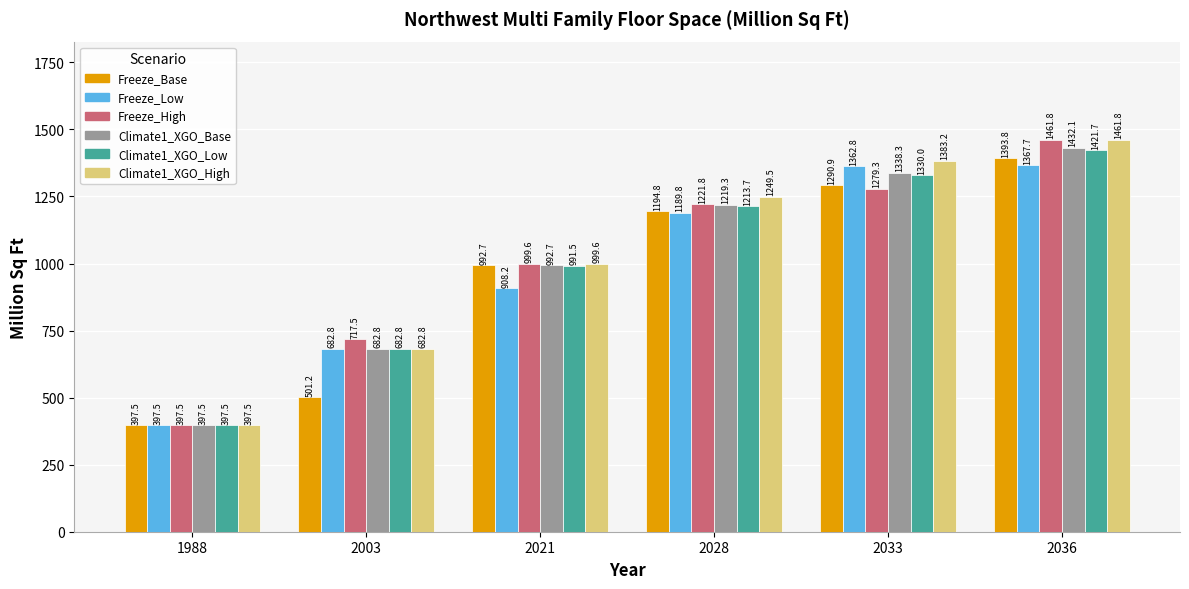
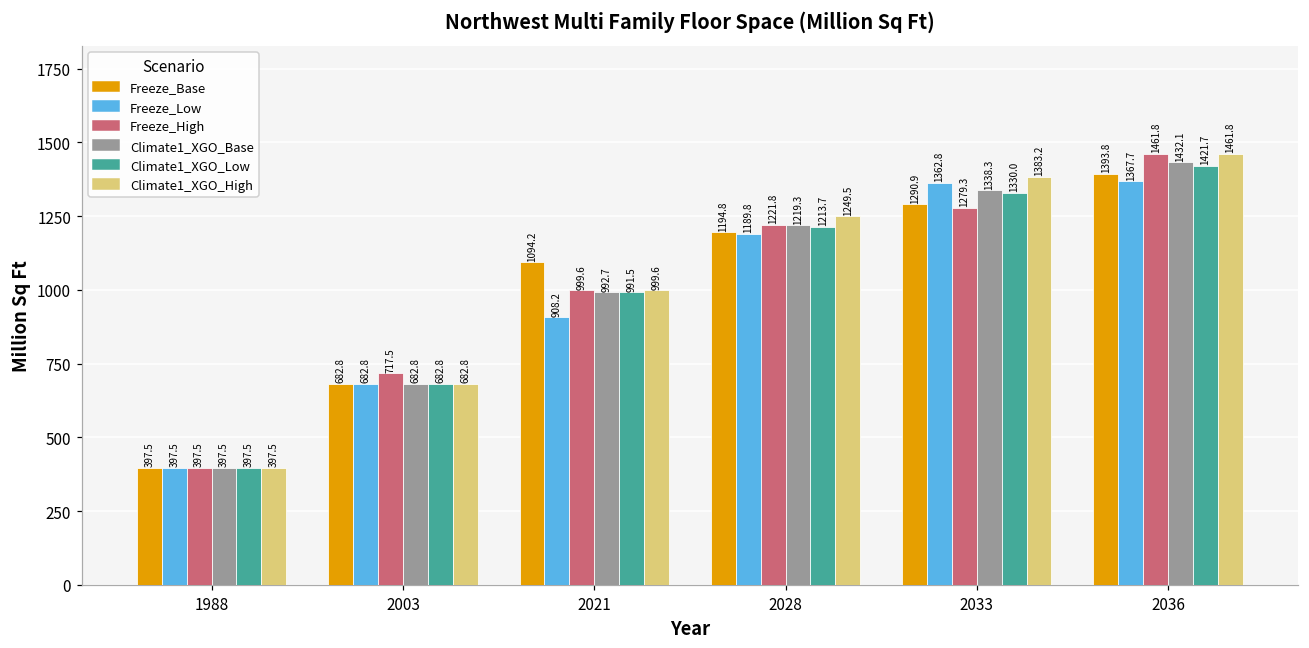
  {
    "Freeze_Base": {
      "1988": 397.5,
-     "2003": 501.2,
-     "2021": 992.7,
+     "2003": 682.8,
+     "2021": 1094.2,
      "2028": 1194.8,
      "2033": 1290.9,
      "2036": 1393.8
    },
    "Freeze_Low": {
      "1988": 397.5,
      "2003": 682.8,
      "2021": 908.2,
      "2028": 1189.8,
      "2033": 1362.8,
      "2036": 1367.7
    },
    "Freeze_High": {
      "1988": 397.5,
      "2003": 717.5,
      "2021": 999.6,
      "2028": 1221.8,
      "2033": 1279.3,
      "2036": 1461.8
    },
    "Climate1_XGO_Base": {
      "1988": 397.5,
      "2003": 682.8,
      "2021": 992.7,
      "2028": 1219.3,
      "2033": 1338.3,
      "2036": 1432.1
    },
    "Climate1_XGO_Low": {
      "1988": 397.5,
      "2003": 682.8,
      "2021": 991.5,
      "2028": 1213.7,
      "2033": 1330.0,
      "2036": 1421.7
    },
    "Climate1_XGO_High": {
      "1988": 397.5,
      "2003": 682.8,
      "2021": 999.6,
      "2028": 1249.5,
      "2033": 1383.2,
      "2036": 1461.8
    }
  }
